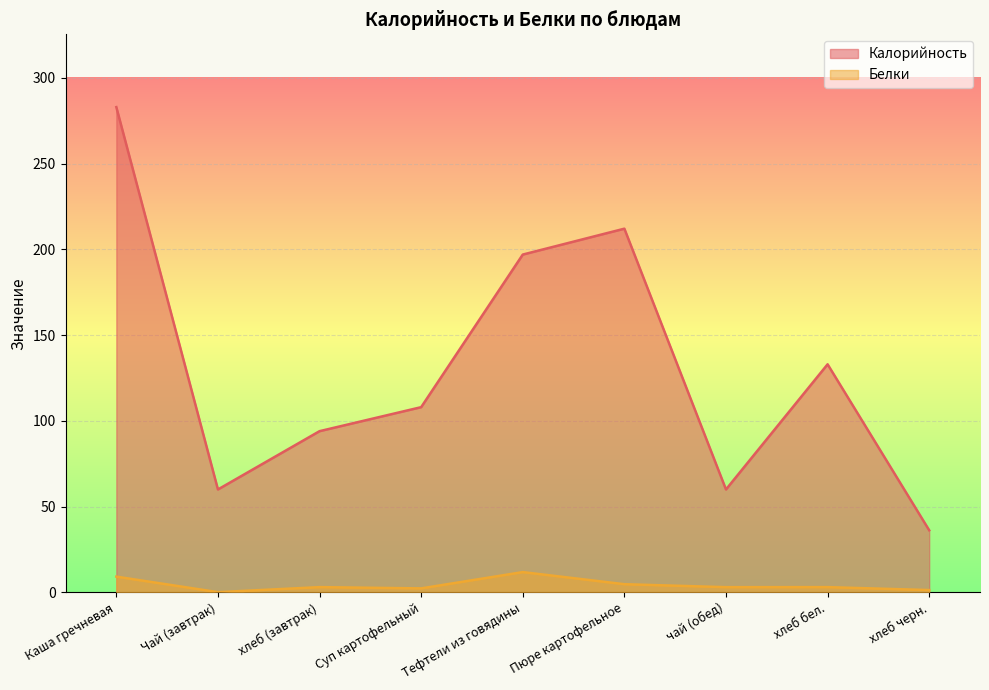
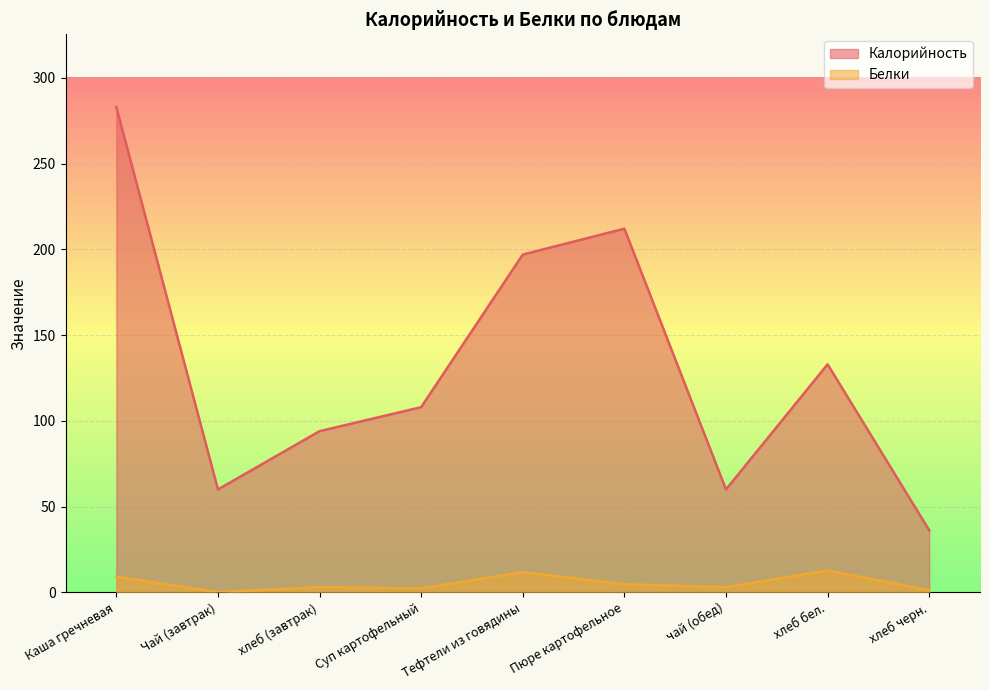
  {
    "Калорийность": {
      "Каша гречневая": 283,
      "Чай (завтрак)": 60,
      "хлеб (завтрак)": 94,
      "Суп картофельный": 108,
      "Тефтели из говядины": 197,
      "Пюре картофельное": 212,
      "чай (обед)": 60,
      "хлеб бел.": 133,
      "хлеб черн.": 36
    },
    "Белки": {
      "Каша гречневая": 9,
      "Чай (завтрак)": 0,
      "хлеб (завтрак)": 3,
      "Суп картофельный": 2,
      "Тефтели из говядины": 12,
      "Пюре картофельное": 5,
      "чай (обед)": 3,
-     "хлеб бел.": 3,
+     "хлеб бел.": 13,
      "хлеб черн.": 1
    }
  }
